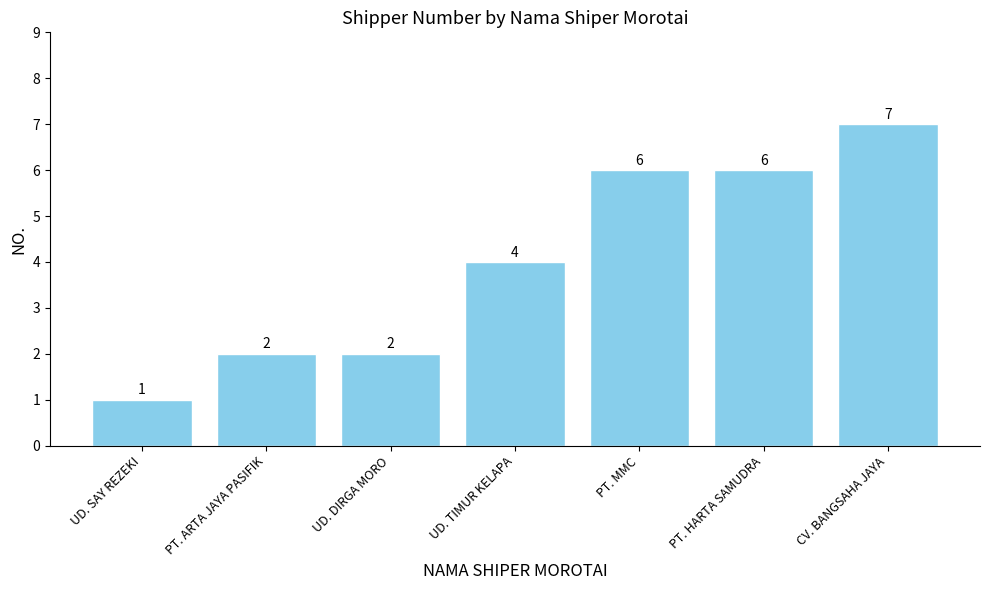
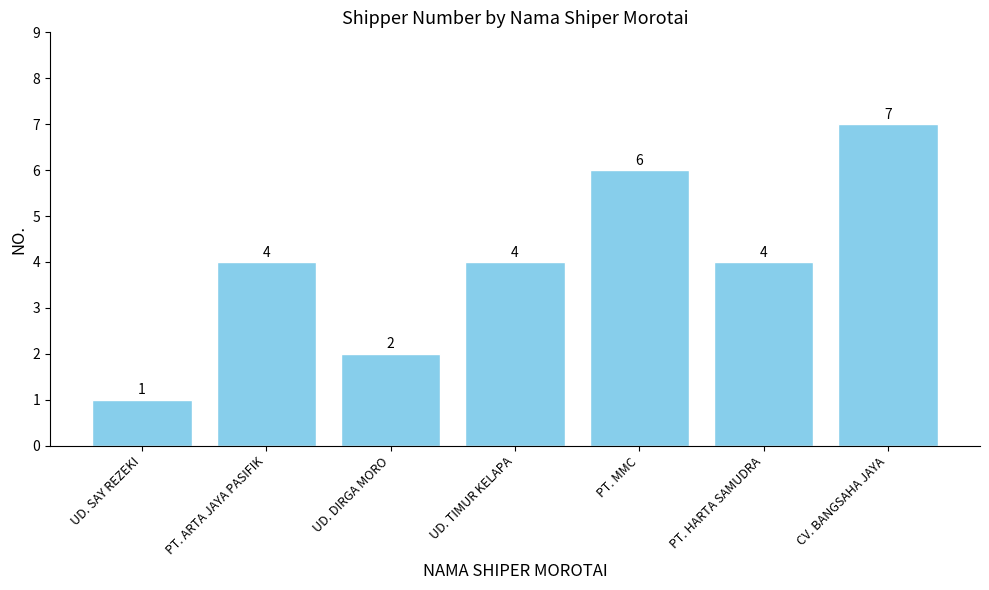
  {
    "UD. SAY REZEKI": 1,
-   "PT. ARTA JAYA PASIFIK": 2,
+   "PT. ARTA JAYA PASIFIK": 4,
    "UD. DIRGA MORO": 2,
    "UD. TIMUR KELAPA": 4,
    "PT. MMC": 6,
-   "PT. HARTA SAMUDRA": 6,
+   "PT. HARTA SAMUDRA": 4,
    "CV. BANGSAHA JAYA": 7
  }
